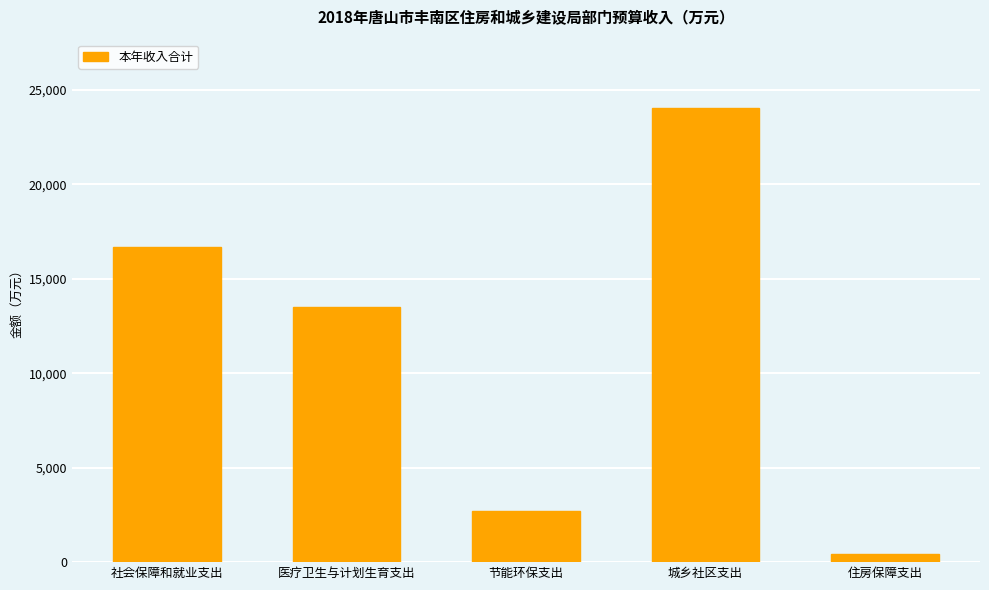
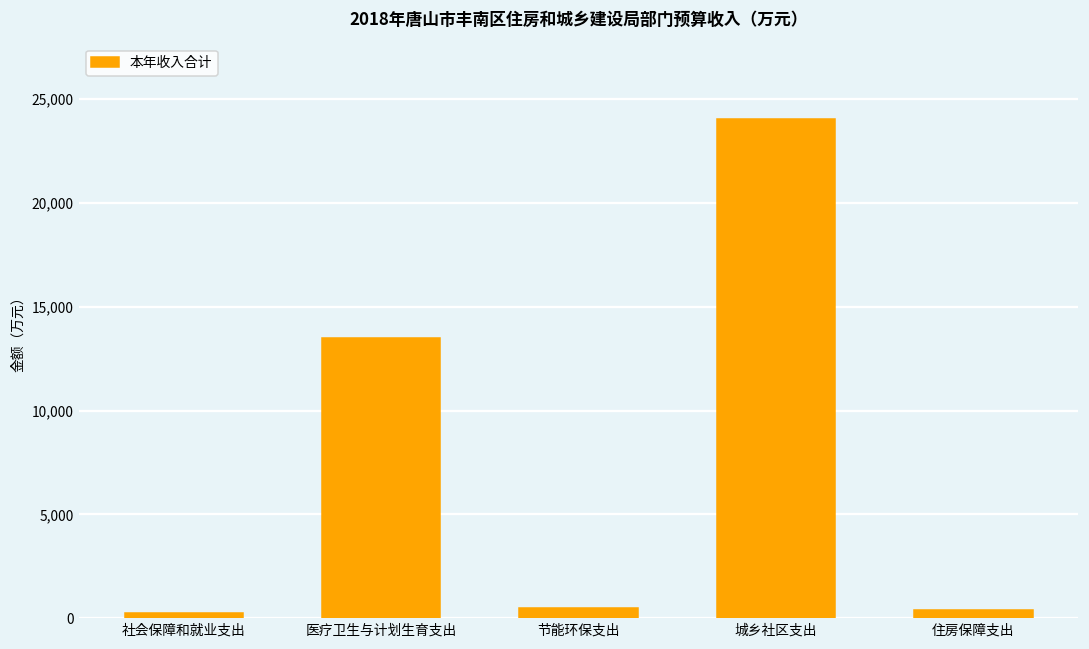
  {
-   "社会保障和就业支出": "16,700",
+   "社会保障和就业支出": "300",
    "医疗卫生与计划生育支出": "13,500",
-   "节能环保支出": "2,700",
+   "节能环保支出": "500",
    "城乡社区支出": "24,000",
    "住房保障支出": "400"
  }
